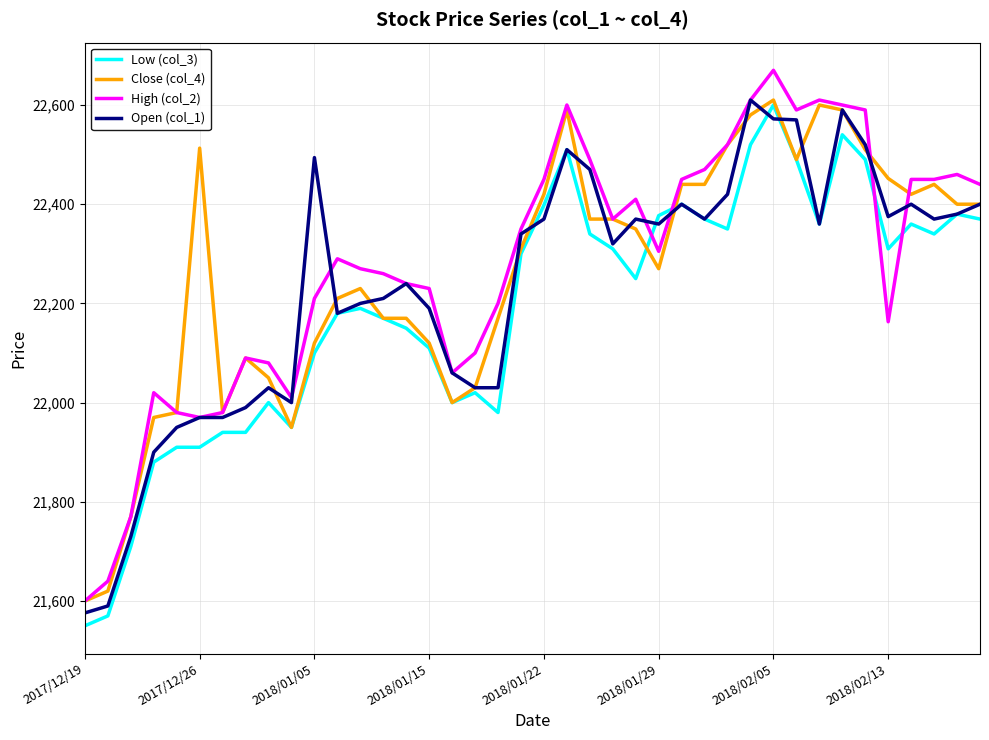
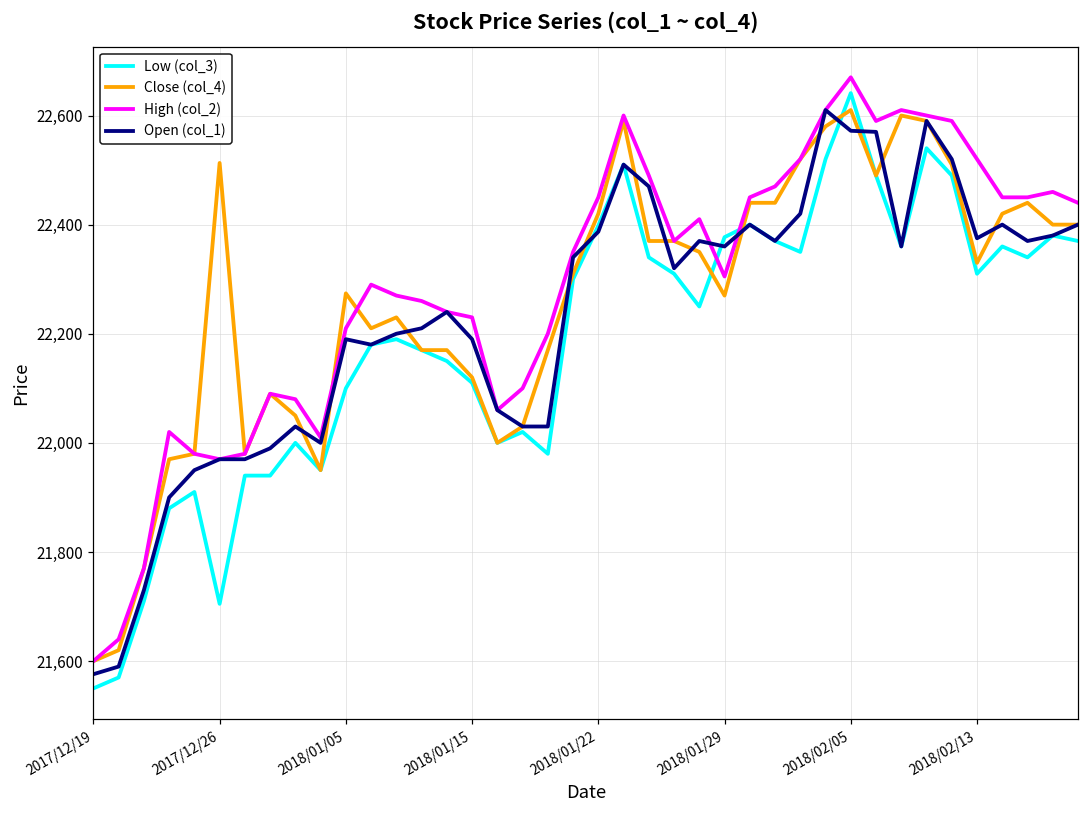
  {
    "Low (col_3)": {
      "2017/12/19": "21,550",
-     "2017/12/26": "21,910",
+     "2017/12/26": "21,710",
      "2018/01/05": "22,100",
      "2018/01/15": "22,110",
      "2018/01/22": "22,400",
      "2018/01/29": "22,380",
-     "2018/02/05": "22,600",
+     "2018/02/05": "22,640",
      "2018/02/13": "22,310"
    },
    "Close (col_4)": {
      "2017/12/26": "22,510",
-     "2018/01/05": "22,120",
+     "2018/01/05": "22,270",
      "2018/01/15": "22,120",
      "2018/01/22": "22,420",
      "2018/01/29": "22,270",
      "2018/02/05": "22,610",
-     "2018/02/13": "22,450"
+     "2018/02/13": "22,330"
    },
    "High (col_2)": {
      "2018/01/05": "22,210",
      "2018/01/15": "22,230",
      "2018/01/22": "22,450",
      "2018/01/29": "22,310",
      "2018/02/05": "22,670",
-     "2018/02/13": "22,160"
+     "2018/02/13": "22,520"
    },
    "Open (col_1)": {
      "2017/12/19": "21,580",
-     "2018/01/05": "22,490",
+     "2018/01/05": "22,190",
      "2018/01/15": "22,190",
-     "2018/01/22": "22,370",
+     "2018/01/22": "22,390",
      "2018/01/29": "22,360",
      "2018/02/05": "22,570",
      "2018/02/13": "22,380"
    }
  }
